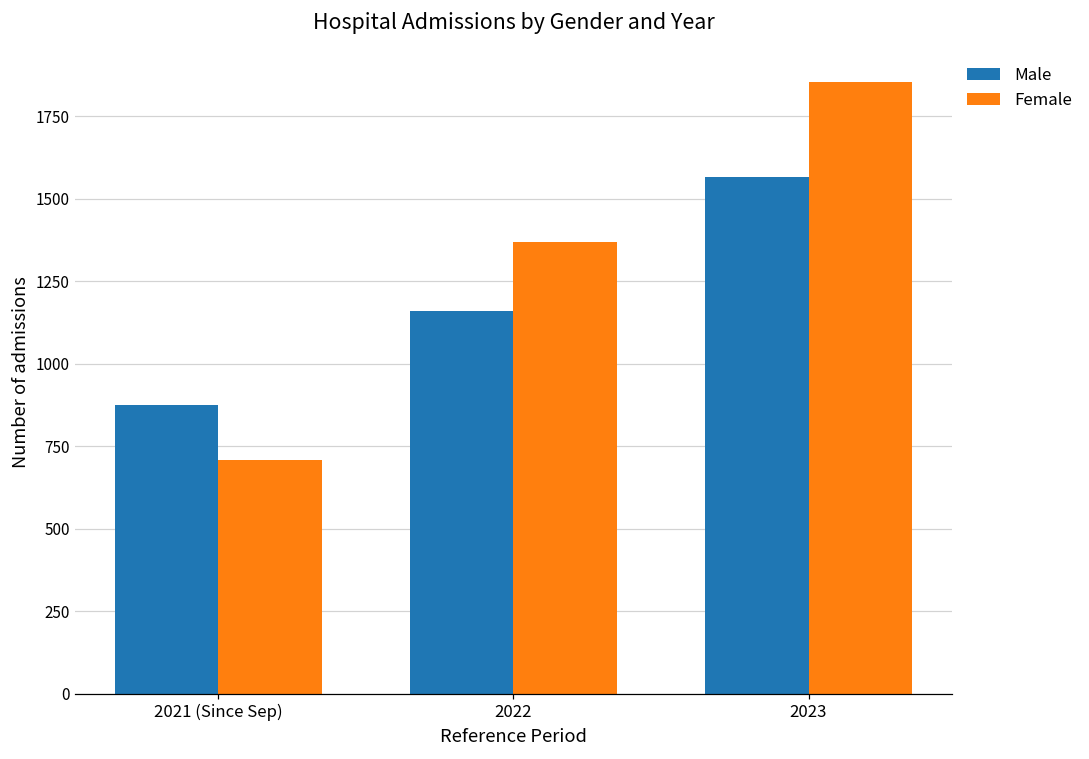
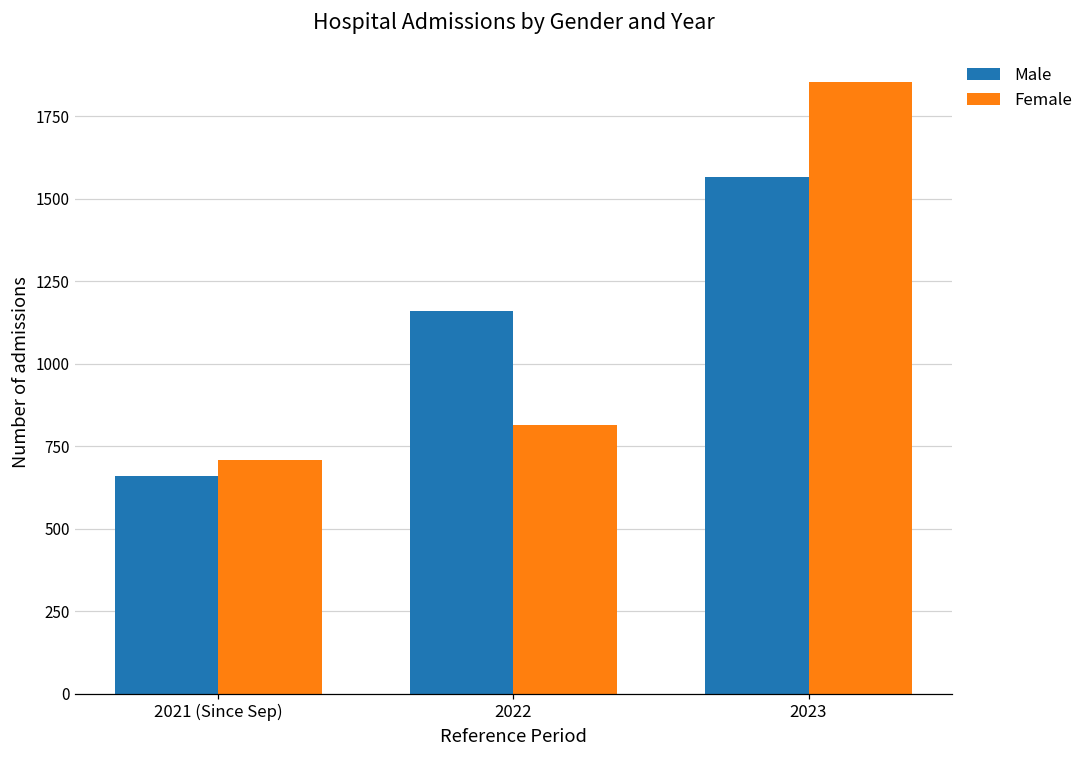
  {
    "Male": {
-     "2021 (Since Sep)": 880,
+     "2021 (Since Sep)": 660,
      "2022": 1160,
      "2023": 1570
    },
    "Female": {
      "2021 (Since Sep)": 710,
-     "2022": 1370,
+     "2022": 820,
      "2023": 1850
    }
  }
